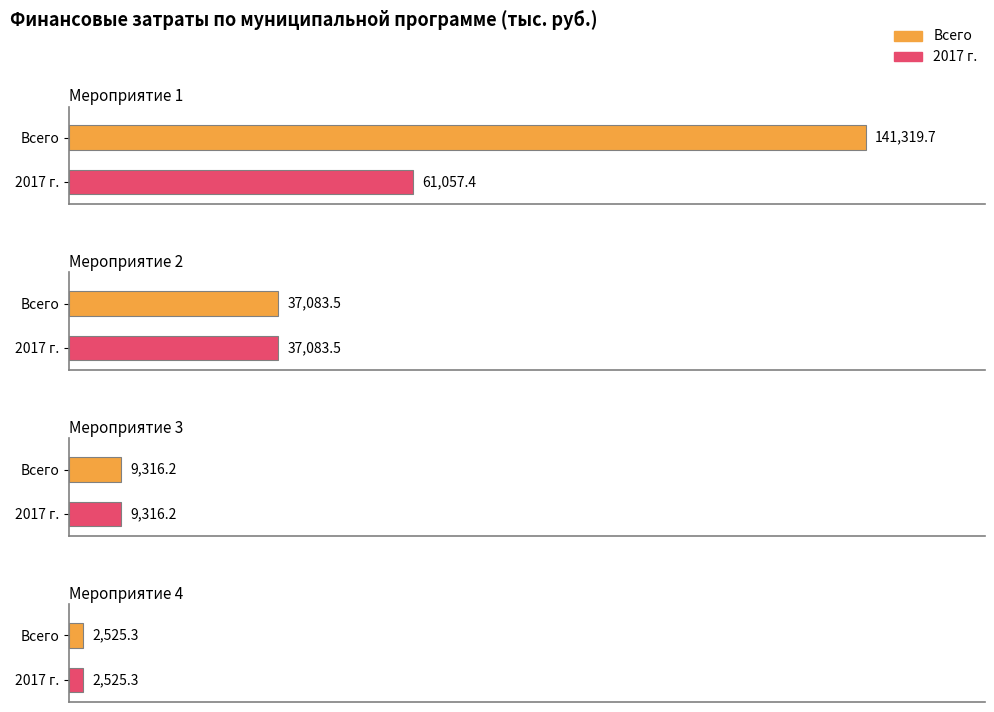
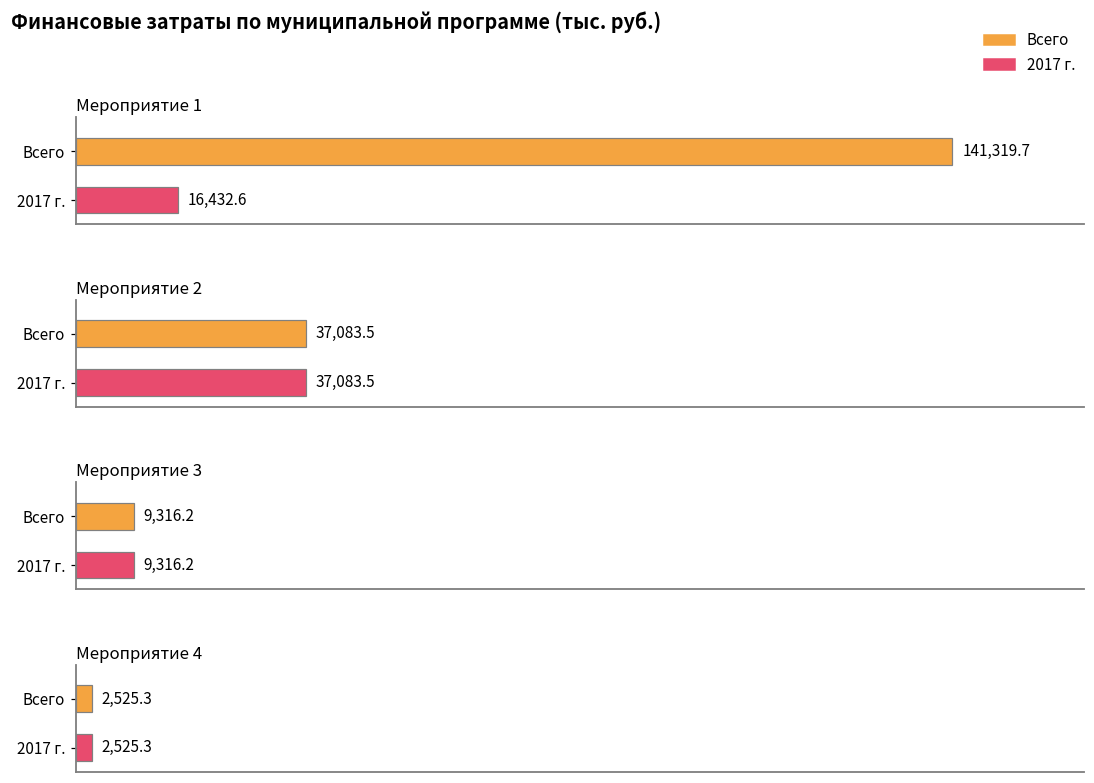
  {
    "Мероприятие 1": {
      "Всего": "141,319.7",
-     "2017 г.": "61,057.4"
+     "2017 г.": "16,432.6"
    },
    "Мероприятие 2": {
      "Всего": "37,083.5",
      "2017 г.": "37,083.5"
    },
    "Мероприятие 3": {
      "Всего": "9,316.2",
      "2017 г.": "9,316.2"
    },
    "Мероприятие 4": {
      "Всего": "2,525.3",
      "2017 г.": "2,525.3"
    }
  }
